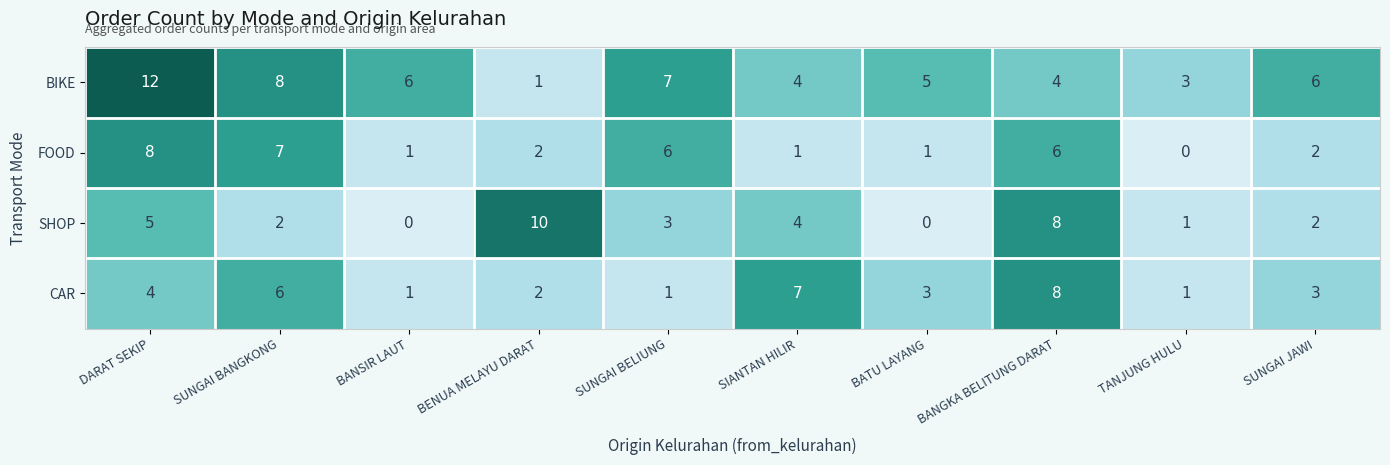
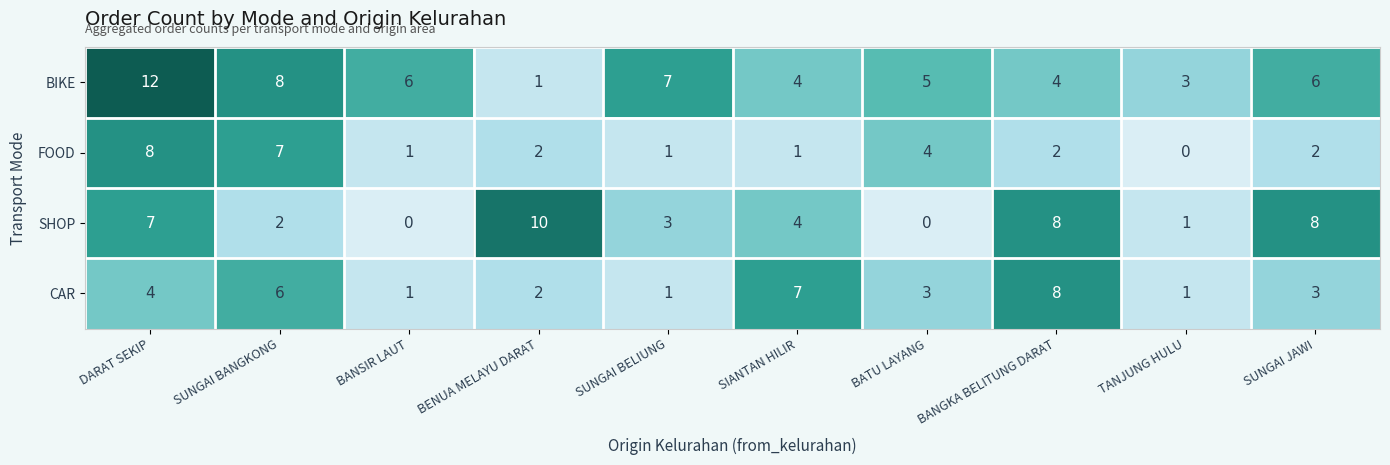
  {
    "BIKE": {
      "DARAT SEKIP": 12,
      "SUNGAI BANGKONG": 8,
      "BANSIR LAUT": 6,
      "BENUA MELAYU DARAT": 1,
      "SUNGAI BELIUNG": 7,
      "SIANTAN HILIR": 4,
      "BATU LAYANG": 5,
      "BANGKA BELITUNG DARAT": 4,
      "TANJUNG HULU": 3,
      "SUNGAI JAWI": 6
    },
    "FOOD": {
      "DARAT SEKIP": 8,
      "SUNGAI BANGKONG": 7,
      "BANSIR LAUT": 1,
      "BENUA MELAYU DARAT": 2,
-     "SUNGAI BELIUNG": 6,
+     "SUNGAI BELIUNG": 1,
      "SIANTAN HILIR": 1,
-     "BATU LAYANG": 1,
-     "BANGKA BELITUNG DARAT": 6,
+     "BATU LAYANG": 4,
+     "BANGKA BELITUNG DARAT": 2,
      "TANJUNG HULU": 0,
      "SUNGAI JAWI": 2
    },
    "SHOP": {
-     "DARAT SEKIP": 5,
+     "DARAT SEKIP": 7,
      "SUNGAI BANGKONG": 2,
      "BANSIR LAUT": 0,
      "BENUA MELAYU DARAT": 10,
      "SUNGAI BELIUNG": 3,
      "SIANTAN HILIR": 4,
      "BATU LAYANG": 0,
      "BANGKA BELITUNG DARAT": 8,
      "TANJUNG HULU": 1,
-     "SUNGAI JAWI": 2
+     "SUNGAI JAWI": 8
    },
    "CAR": {
      "DARAT SEKIP": 4,
      "SUNGAI BANGKONG": 6,
      "BANSIR LAUT": 1,
      "BENUA MELAYU DARAT": 2,
      "SUNGAI BELIUNG": 1,
      "SIANTAN HILIR": 7,
      "BATU LAYANG": 3,
      "BANGKA BELITUNG DARAT": 8,
      "TANJUNG HULU": 1,
      "SUNGAI JAWI": 3
    }
  }
